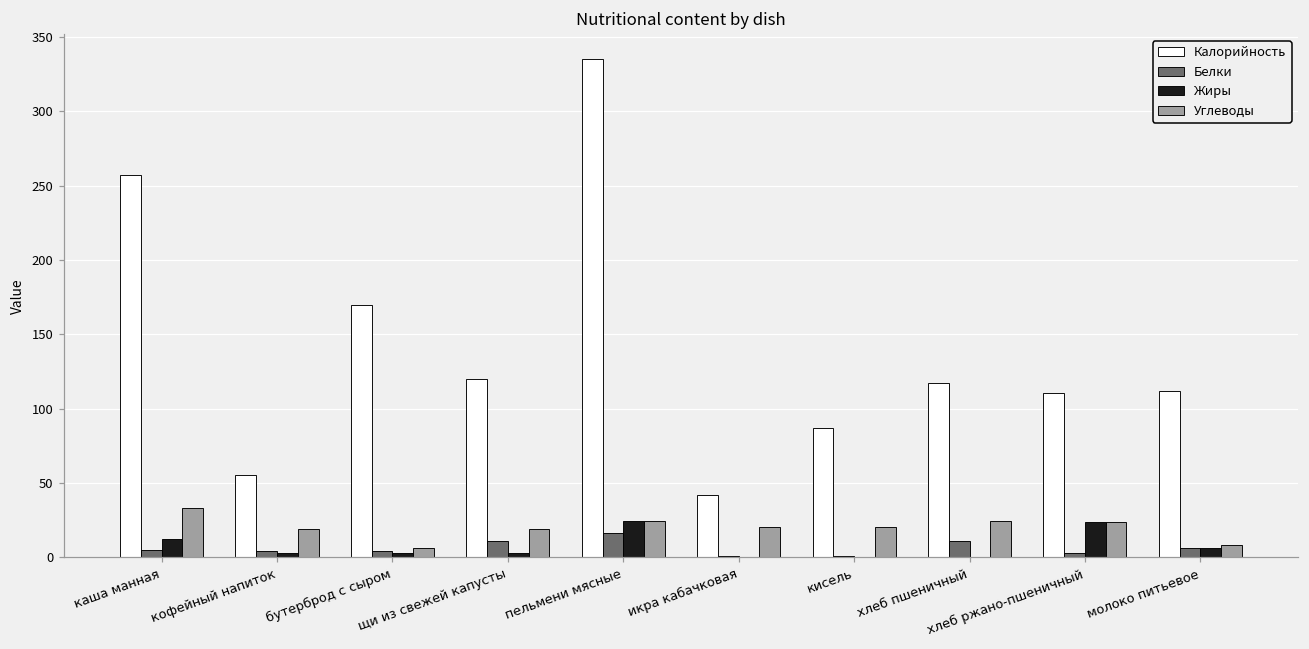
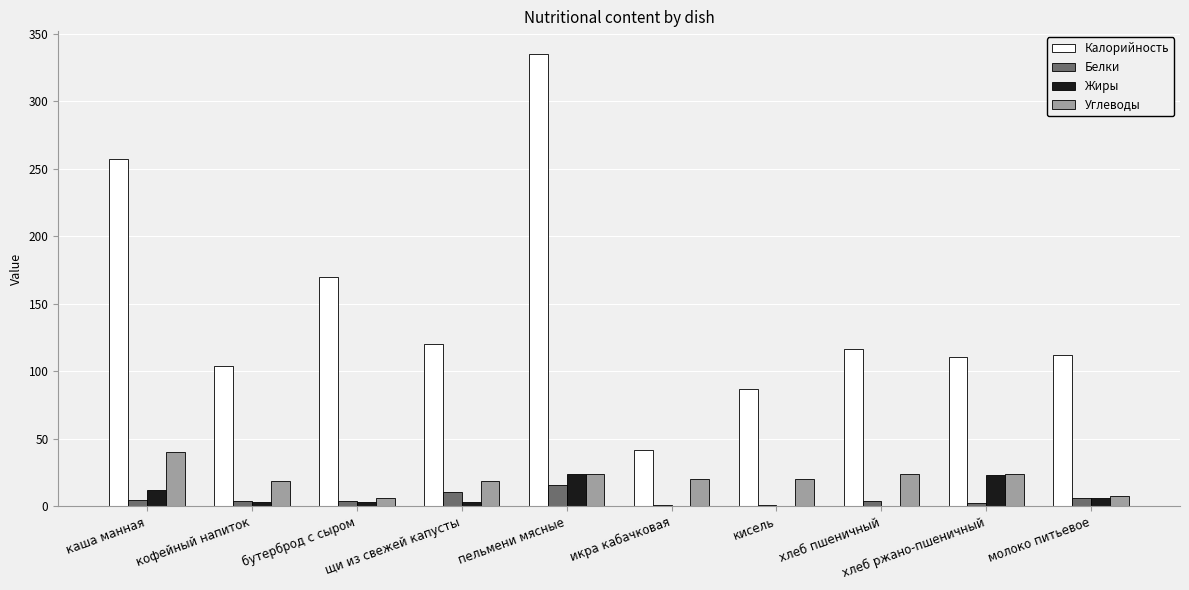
  {
    "Калорийность": {
      "каша манная": 257,
-     "кофейный напиток": 55,
+     "кофейный напиток": 104,
      "бутерброд с сыром": 170,
      "щи из свежей капусты": 120,
      "пельмени мясные": 335,
      "икра кабачковая": 42,
      "кисель": 87,
      "хлеб пшеничный": 117,
      "хлеб ржано-пшеничный": 110,
      "молоко питьевое": 112
    },
    "Белки": {
      "каша манная": 5,
      "кофейный напиток": 4,
      "бутерброд с сыром": 4,
      "щи из свежей капусты": 11,
      "пельмени мясные": 16,
-     "хлеб пшеничный": 11,
+     "хлеб пшеничный": 4,
      "хлеб ржано-пшеничный": 3,
      "молоко питьевое": 6
    },
    "Жиры": {
      "каша манная": 12,
      "кофейный напиток": 3,
      "бутерброд с сыром": 3,
      "щи из свежей капусты": 3,
      "пельмени мясные": 24,
      "икра кабачковая": 0,
      "кисель": 0,
      "хлеб пшеничный": 0,
      "хлеб ржано-пшеничный": 24,
      "молоко питьевое": 6
    },
    "Углеводы": {
-     "каша манная": 33,
+     "каша манная": 40,
      "кофейный напиток": 19,
      "бутерброд с сыром": 6,
      "щи из свежей капусты": 19,
      "пельмени мясные": 24,
      "икра кабачковая": 20,
      "кисель": 20,
      "хлеб пшеничный": 24,
      "хлеб ржано-пшеничный": 24,
      "молоко питьевое": 8
    }
  }
